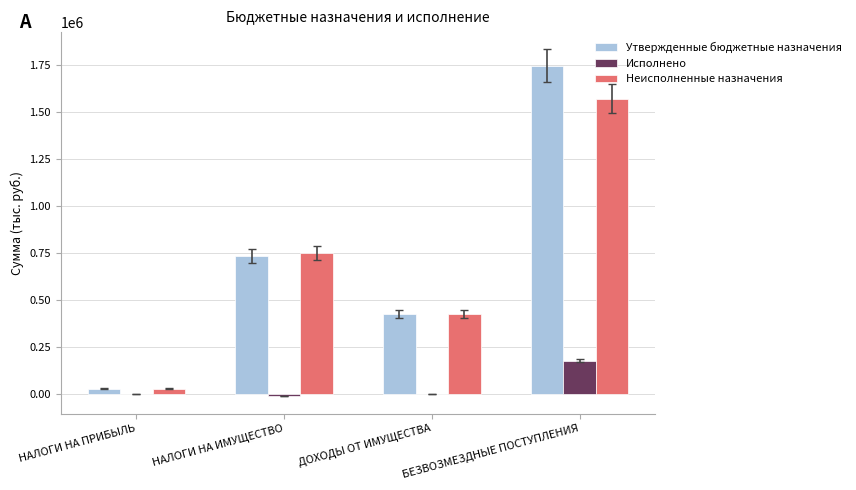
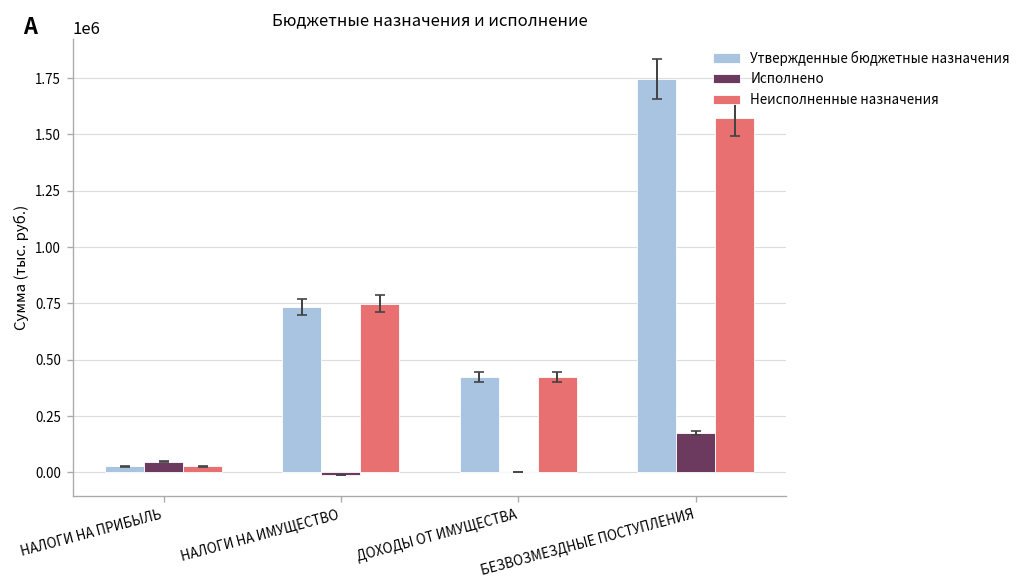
  {
    "Утвержденные бюджетные назначения": {
      "НАЛОГИ НА ПРИБЫЛЬ": 30000,
      "НАЛОГИ НА ИМУЩЕСТВО": 730000,
      "ДОХОДЫ ОТ ИМУЩЕСТВА": 420000,
      "БЕЗВОЗМЕЗДНЫЕ ПОСТУПЛЕНИЯ": 1750000
    },
    "Исполнено": {
-     "НАЛОГИ НА ПРИБЫЛЬ": 0,
+     "НАЛОГИ НА ПРИБЫЛЬ": 50000,
      "ДОХОДЫ ОТ ИМУЩЕСТВА": 0,
      "БЕЗВОЗМЕЗДНЫЕ ПОСТУПЛЕНИЯ": 170000
    },
    "Неисполненные назначения": {
      "НАЛОГИ НА ПРИБЫЛЬ": 30000,
      "НАЛОГИ НА ИМУЩЕСТВО": 750000,
      "ДОХОДЫ ОТ ИМУЩЕСТВА": 420000,
      "БЕЗВОЗМЕЗДНЫЕ ПОСТУПЛЕНИЯ": 1570000
    }
  }
